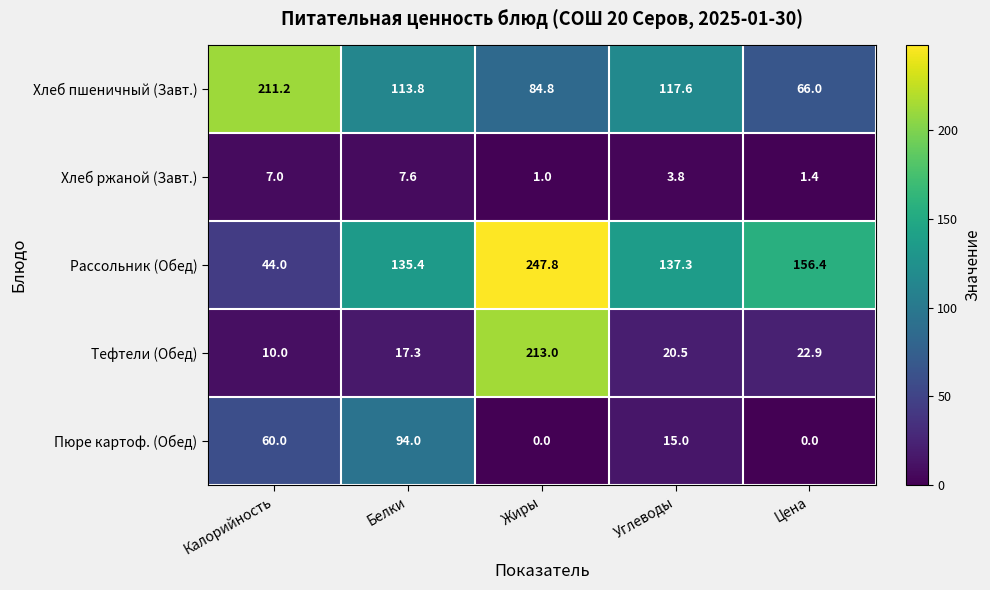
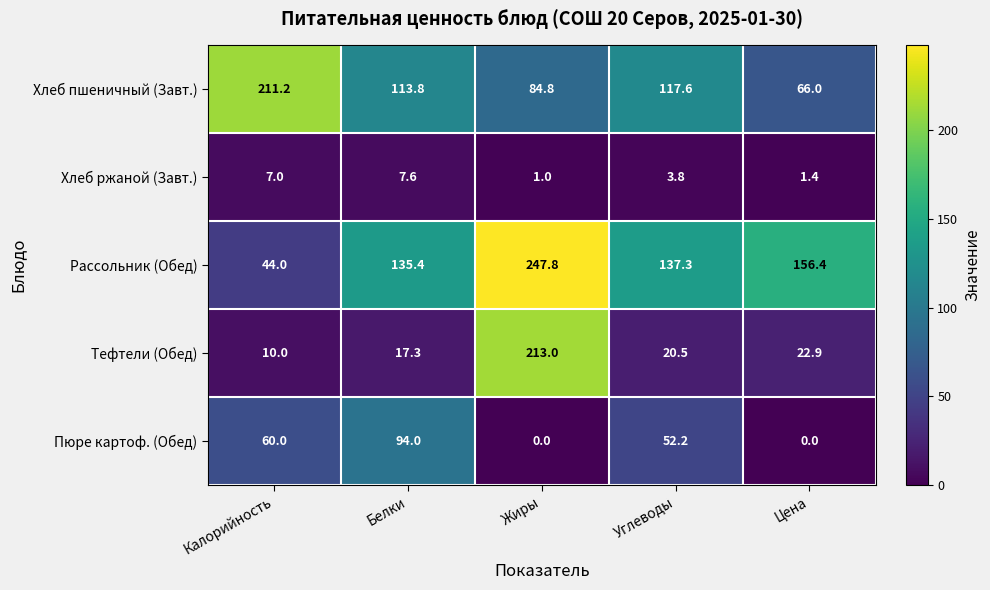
  {
    "Хлеб пшеничный (Завт.)": {
      "Калорийность": 211.2,
      "Белки": 113.8,
      "Жиры": 84.8,
      "Углеводы": 117.6,
      "Цена": 66.0
    },
    "Хлеб ржаной (Завт.)": {
      "Калорийность": 7.0,
      "Белки": 7.6,
      "Жиры": 1.0,
      "Углеводы": 3.8,
      "Цена": 1.4
    },
    "Рассольник (Обед)": {
      "Калорийность": 44.0,
      "Белки": 135.4,
      "Жиры": 247.8,
      "Углеводы": 137.3,
      "Цена": 156.4
    },
    "Тефтели (Обед)": {
      "Калорийность": 10.0,
      "Белки": 17.3,
      "Жиры": 213.0,
      "Углеводы": 20.5,
      "Цена": 22.9
    },
    "Пюре картоф. (Обед)": {
      "Калорийность": 60.0,
      "Белки": 94.0,
      "Жиры": 0.0,
-     "Углеводы": 15.0,
+     "Углеводы": 52.2,
      "Цена": 0.0
    }
  }
